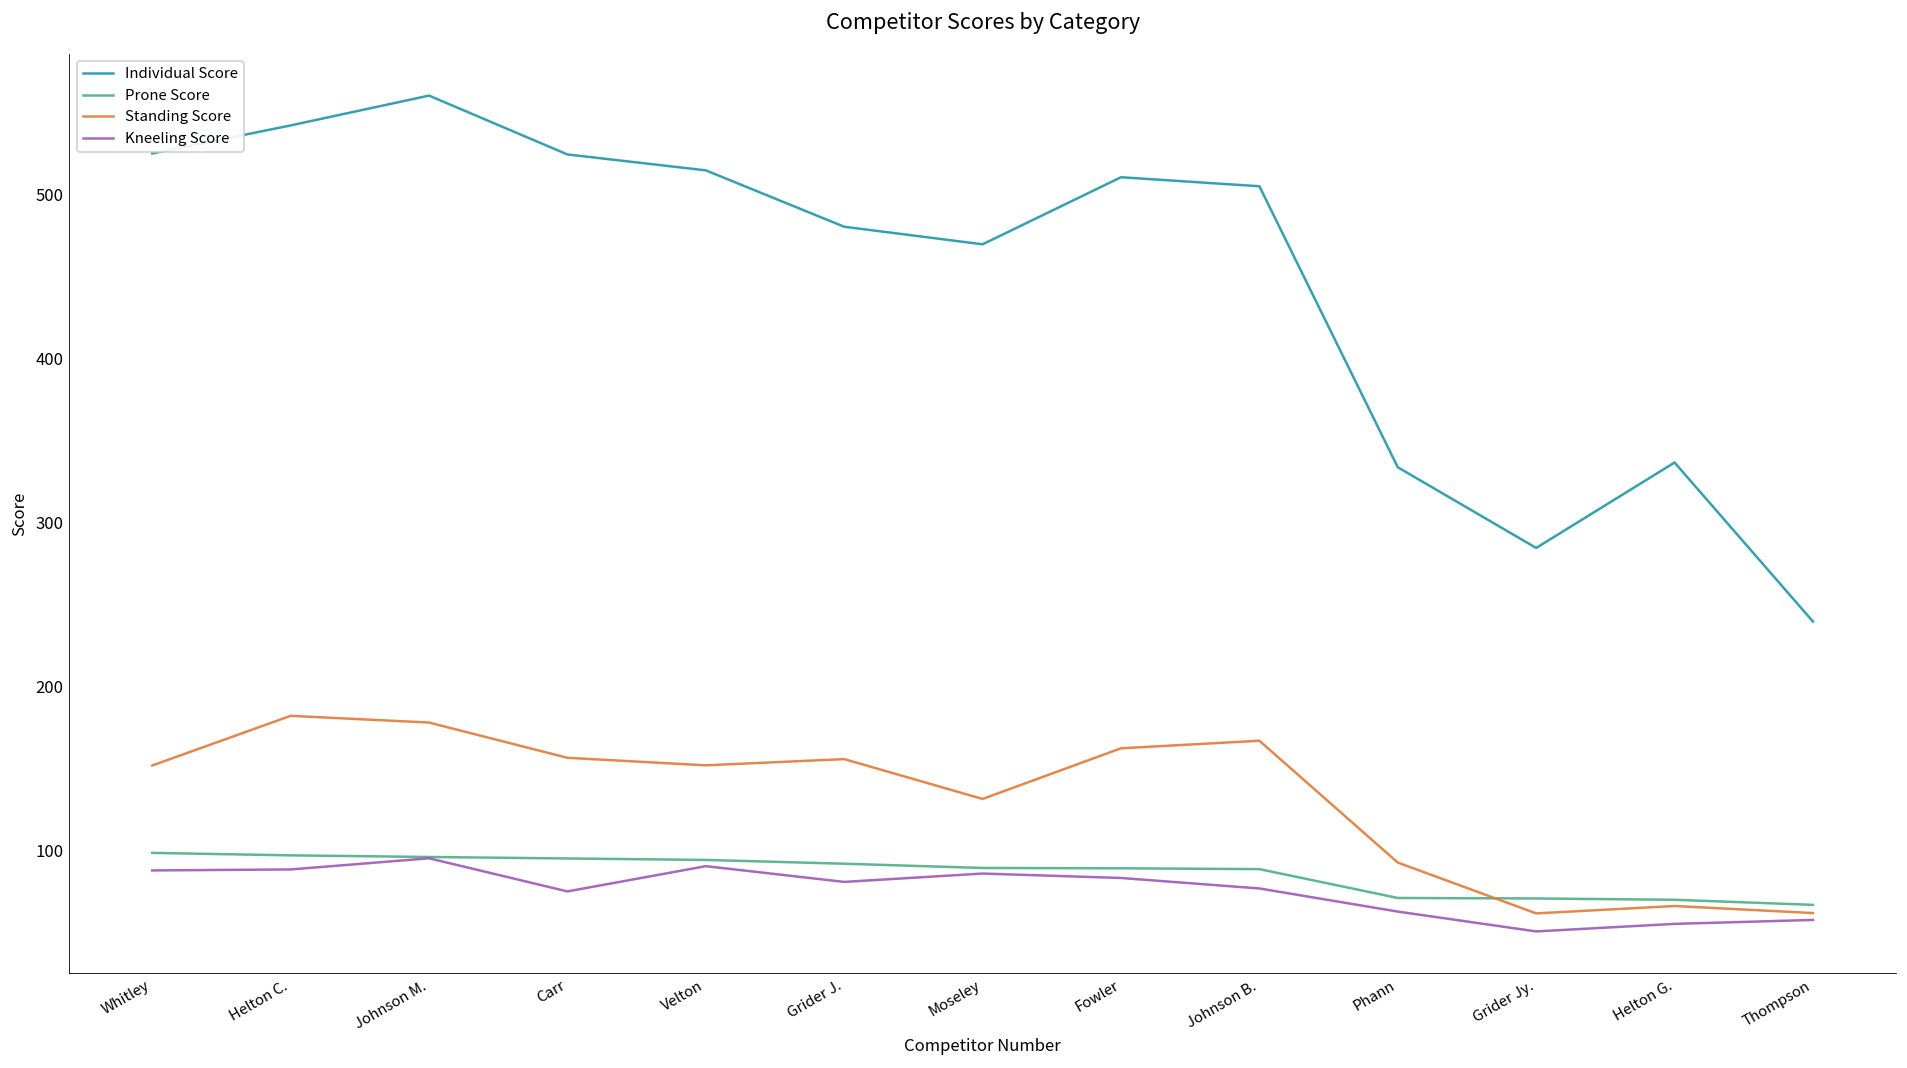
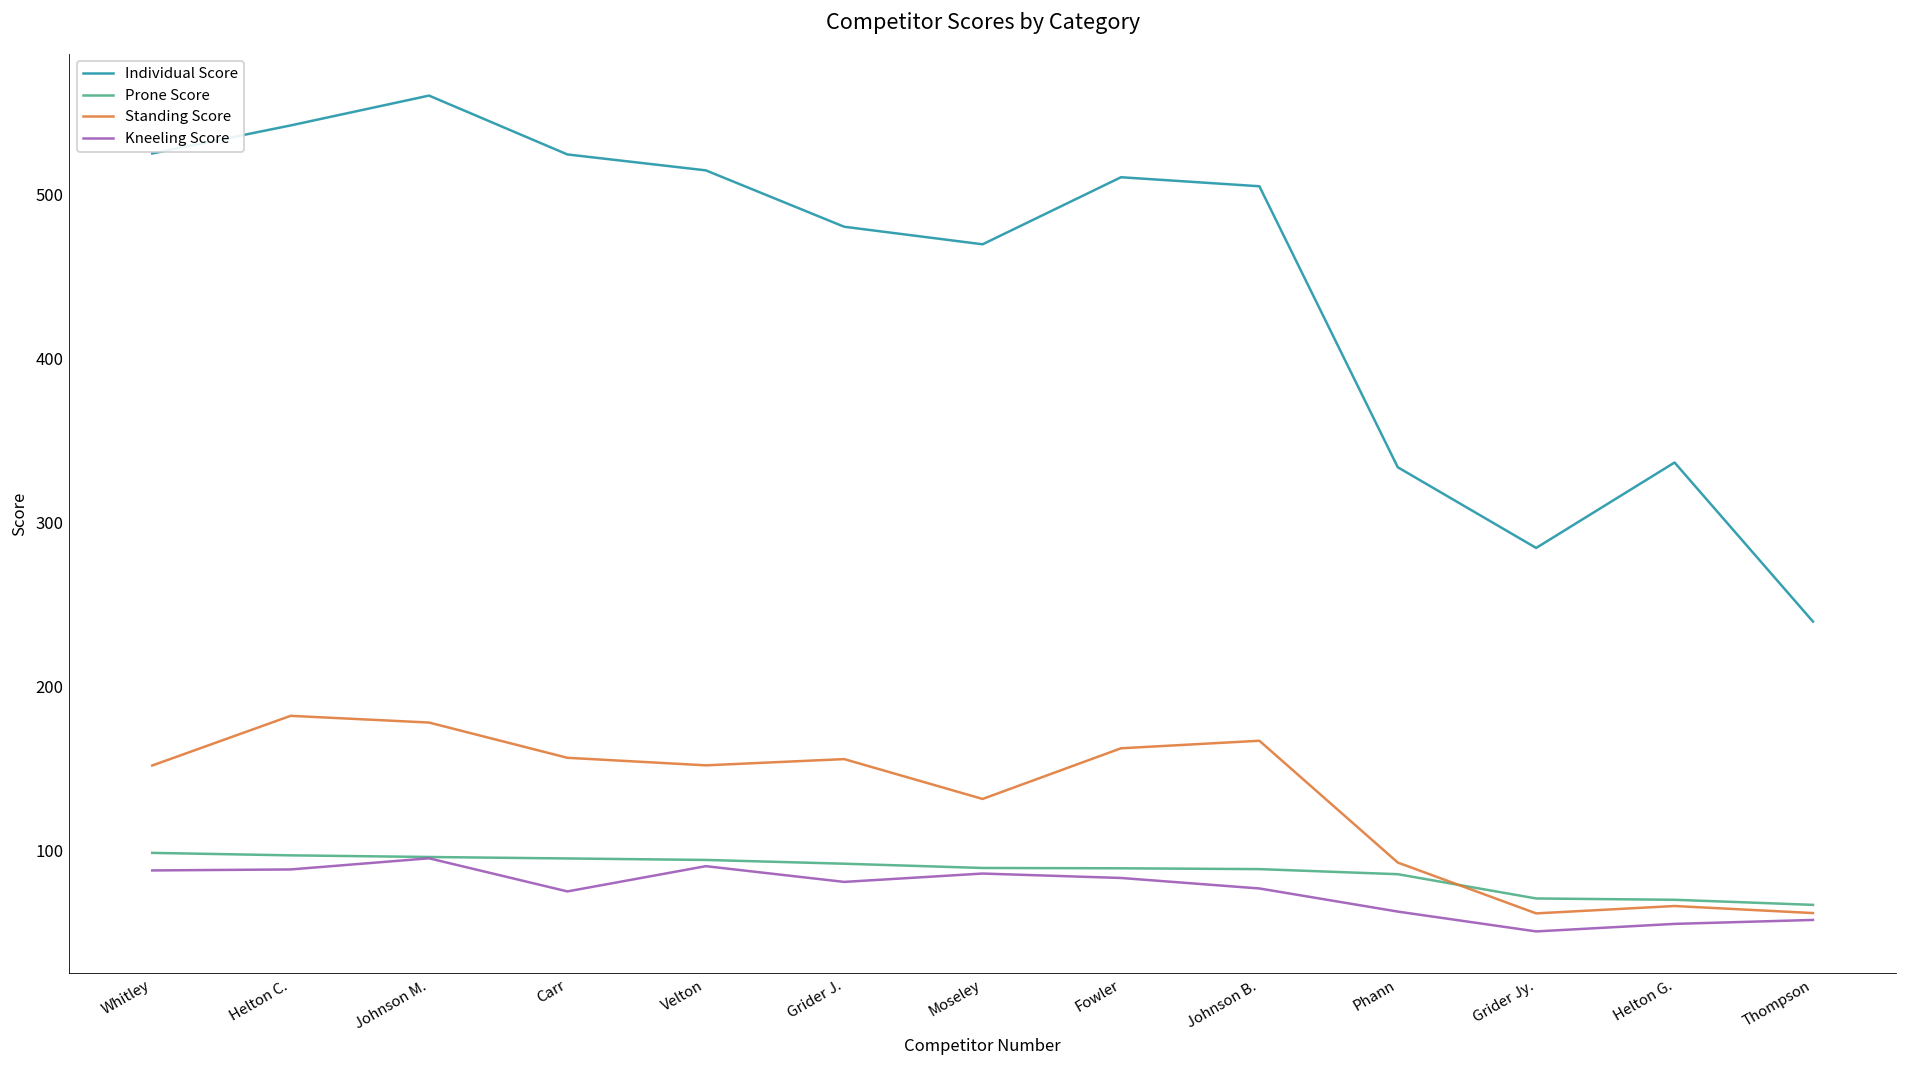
  {
    "Individual Score": {
      "Helton C.": 542,
      "Johnson M.": 560,
      "Carr": 525,
      "Velton": 515,
      "Grider J.": 480,
      "Moseley": 470,
      "Fowler": 511,
      "Johnson B.": 505,
      "Phann": 334,
      "Grider Jy.": 285,
      "Helton G.": 337,
      "Thompson": 240
    },
    "Prone Score": {
      "Whitley": 99,
      "Helton C.": 97,
      "Carr": 95,
      "Velton": 94,
      "Grider J.": 92,
      "Moseley": 89,
      "Fowler": 89,
      "Johnson B.": 89,
-     "Phann": 71,
+     "Phann": 86,
      "Grider Jy.": 71,
      "Helton G.": 70,
      "Thompson": 67
    },
    "Standing Score": {
      "Whitley": 152,
      "Helton C.": 182,
      "Johnson M.": 178,
      "Carr": 157,
      "Velton": 152,
      "Grider J.": 156,
      "Moseley": 131,
      "Fowler": 162,
      "Johnson B.": 167,
      "Phann": 93,
      "Grider Jy.": 62,
      "Helton G.": 66,
      "Thompson": 62
    },
    "Kneeling Score": {
      "Whitley": 88,
      "Helton C.": 88,
      "Carr": 75,
      "Velton": 90,
      "Grider J.": 81,
      "Moseley": 86,
      "Fowler": 83,
      "Johnson B.": 77,
      "Phann": 63,
      "Grider Jy.": 51,
      "Helton G.": 55,
      "Thompson": 58
    }
  }
